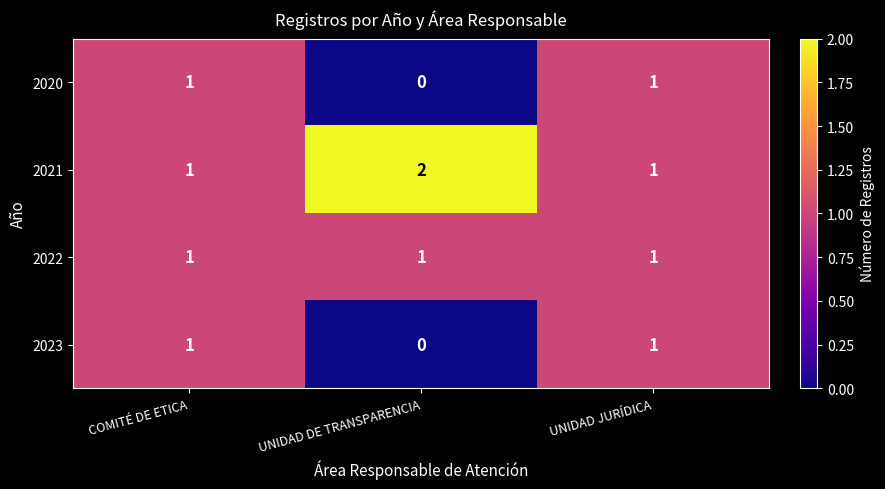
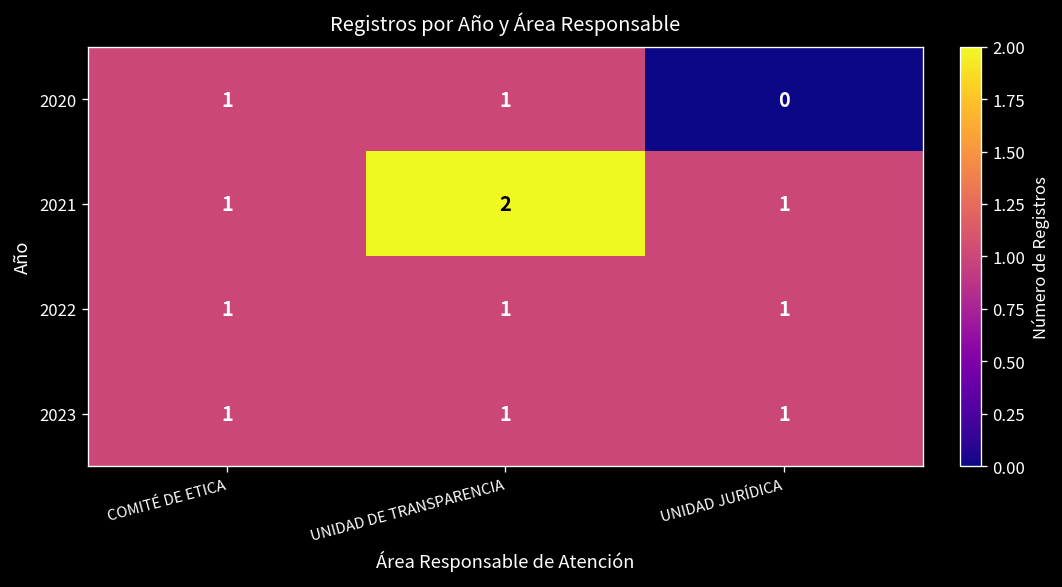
  {
    "2020": {
      "COMITÉ DE ETICA": 1,
-     "UNIDAD DE TRANSPARENCIA": 0,
-     "UNIDAD JURÍDICA": 1
+     "UNIDAD DE TRANSPARENCIA": 1,
+     "UNIDAD JURÍDICA": 0
    },
    "2021": {
      "COMITÉ DE ETICA": 1,
      "UNIDAD DE TRANSPARENCIA": 2,
      "UNIDAD JURÍDICA": 1
    },
    "2022": {
      "COMITÉ DE ETICA": 1,
      "UNIDAD DE TRANSPARENCIA": 1,
      "UNIDAD JURÍDICA": 1
    },
    "2023": {
      "COMITÉ DE ETICA": 1,
-     "UNIDAD DE TRANSPARENCIA": 0,
+     "UNIDAD DE TRANSPARENCIA": 1,
      "UNIDAD JURÍDICA": 1
    }
  }
